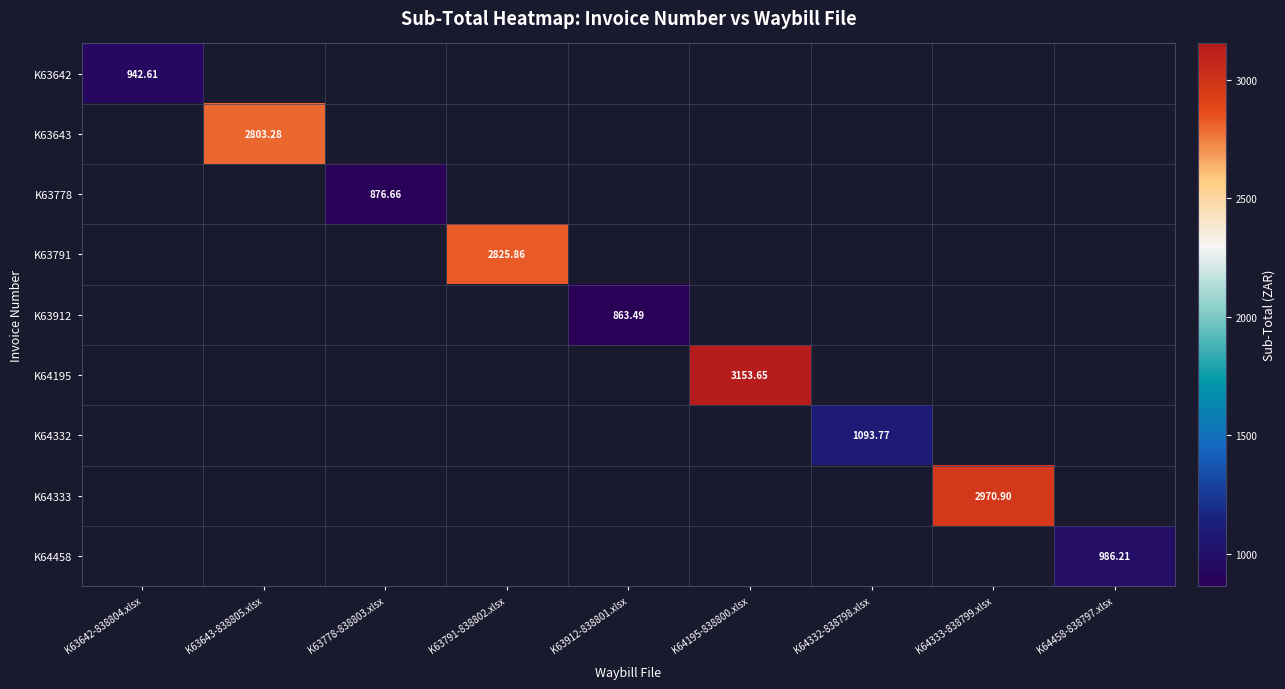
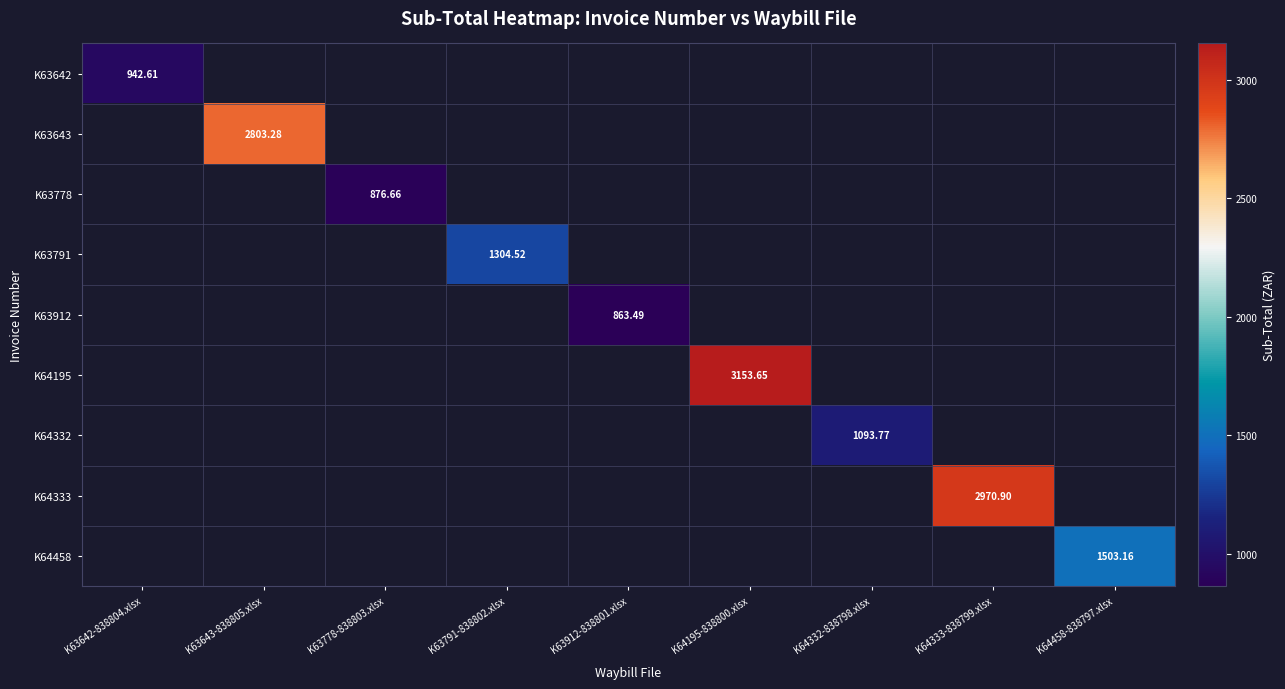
  {
    "K63642": {
      "K63642-838804.xlsx": 942.61
    },
    "K63643": {
      "K63643-838805.xlsx": 2803.28
    },
    "K63778": {
      "K63778-838803.xlsx": 876.66
    },
    "K63791": {
-     "K63791-838802.xlsx": 2825.86
+     "K63791-838802.xlsx": 1304.52
    },
    "K63912": {
      "K63912-838801.xlsx": 863.49
    },
    "K64195": {
      "K64195-838800.xlsx": 3153.65
    },
    "K64332": {
      "K64332-838798.xlsx": 1093.77
    },
    "K64333": {
      "K64333-838799.xlsx": 2970.90
    },
    "K64458": {
-     "K64458-838797.xlsx": 986.21
+     "K64458-838797.xlsx": 1503.16
    }
  }
